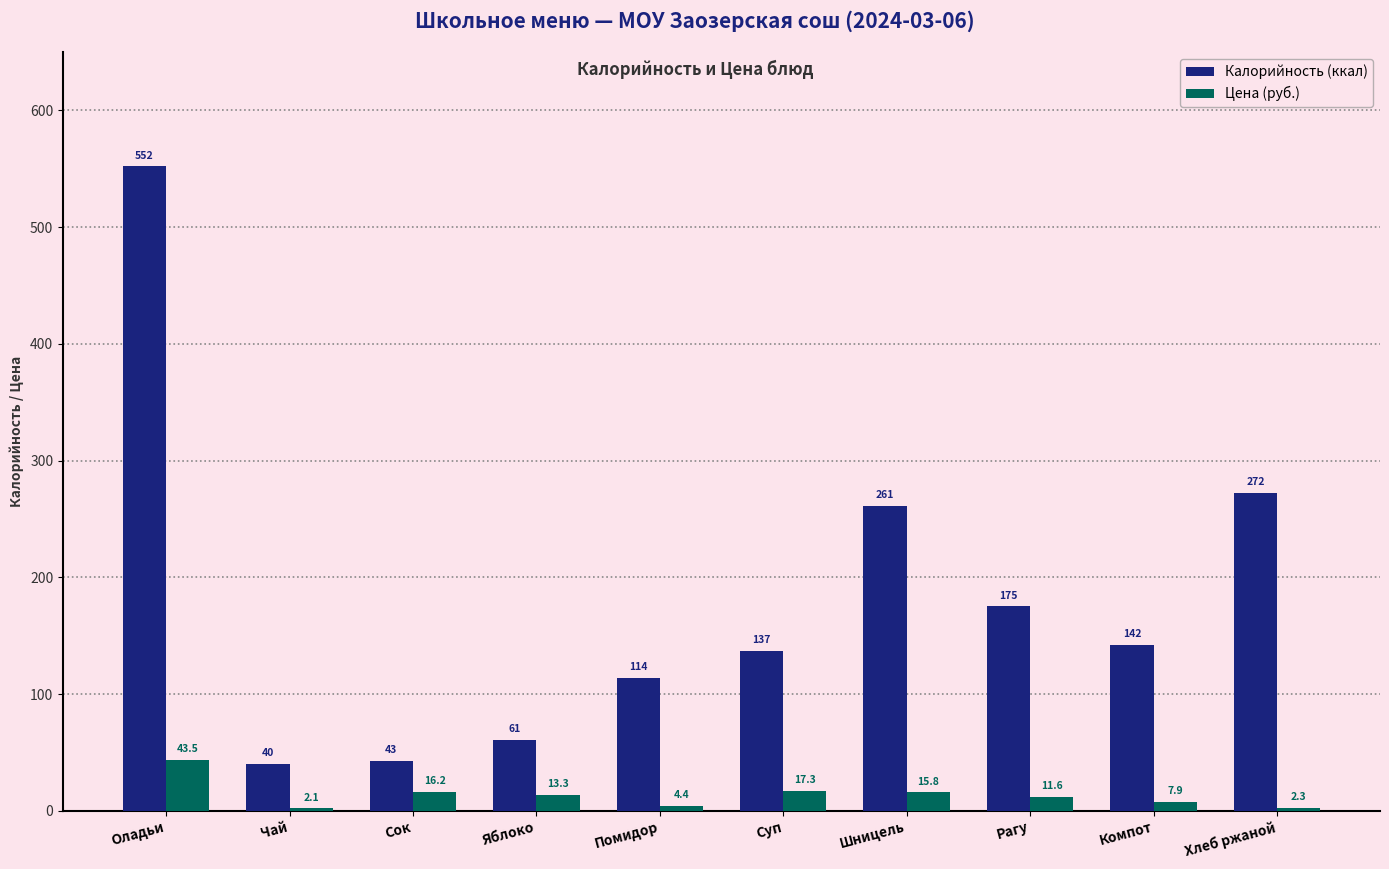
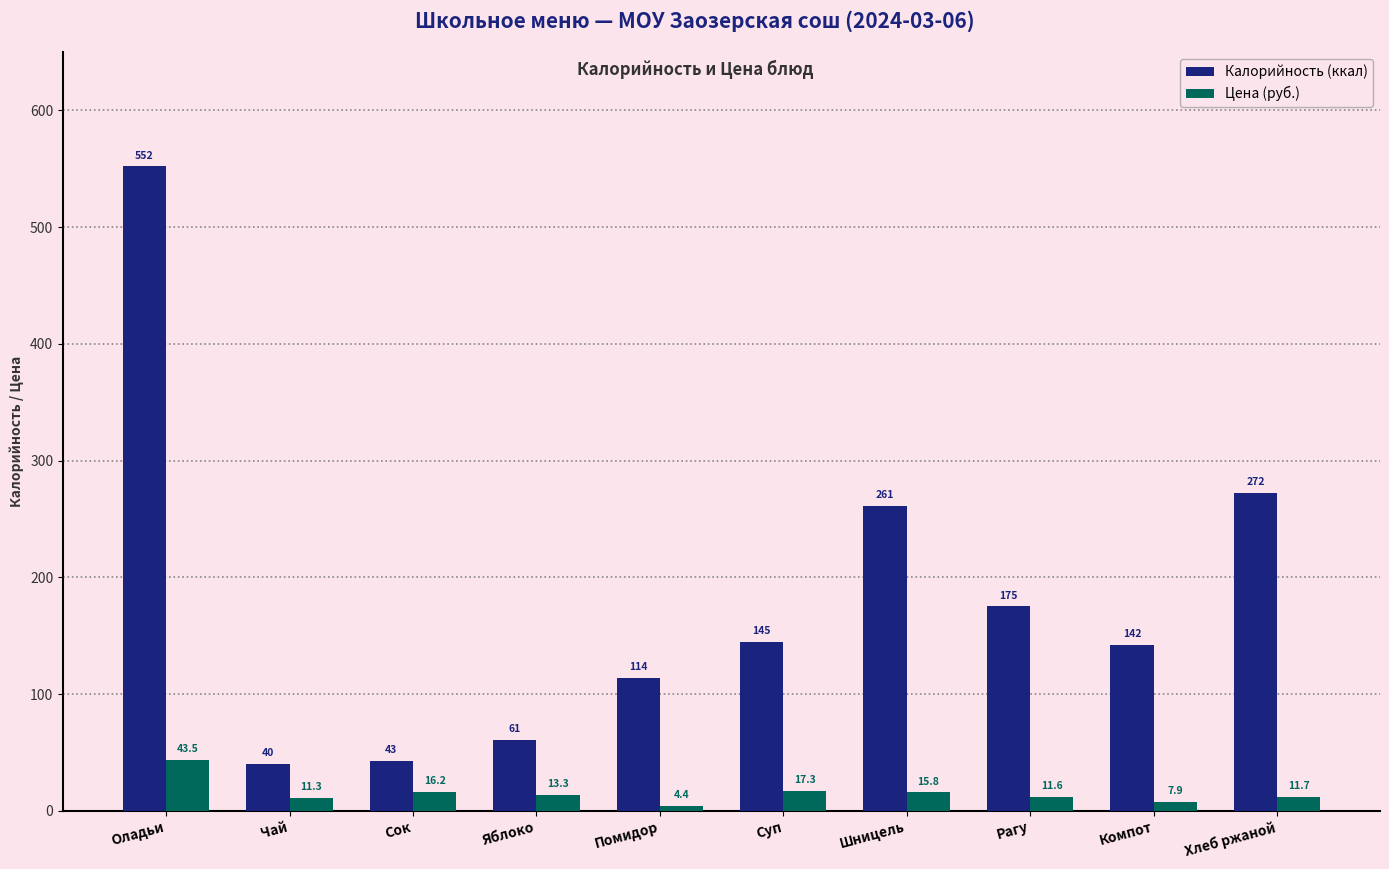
  {
    "Калорийность (ккал)": {
      "Оладьи": 552,
      "Чай": 40,
      "Сок": 43,
      "Яблоко": 61,
      "Помидор": 114,
-     "Суп": 137,
+     "Суп": 145,
      "Шницель": 261,
      "Рагу": 175,
      "Компот": 142,
      "Хлеб ржаной": 272
    },
    "Цена (руб.)": {
      "Оладьи": 43.5,
-     "Чай": 2.1,
+     "Чай": 11.3,
      "Сок": 16.2,
      "Яблоко": 13.3,
      "Помидор": 4.4,
      "Суп": 17.3,
      "Шницель": 15.8,
      "Рагу": 11.6,
      "Компот": 7.9,
-     "Хлеб ржаной": 2.3
+     "Хлеб ржаной": 11.7
    }
  }
